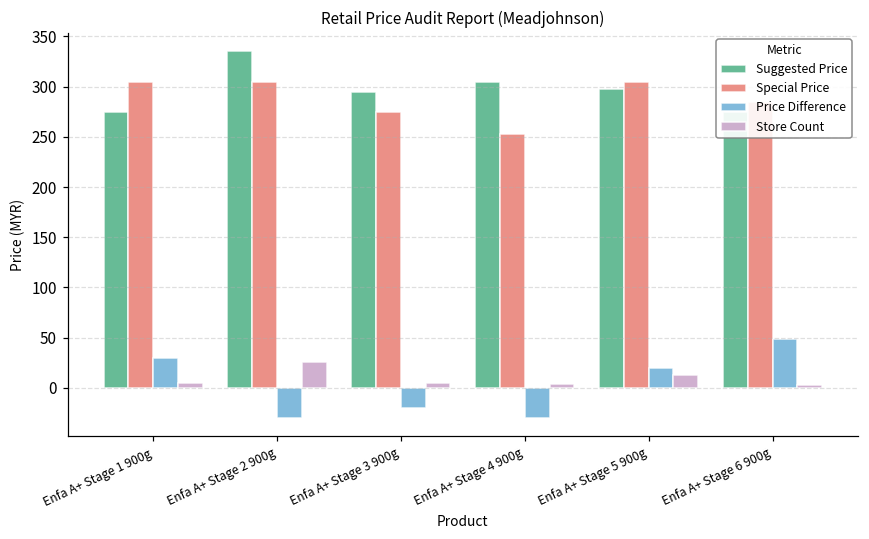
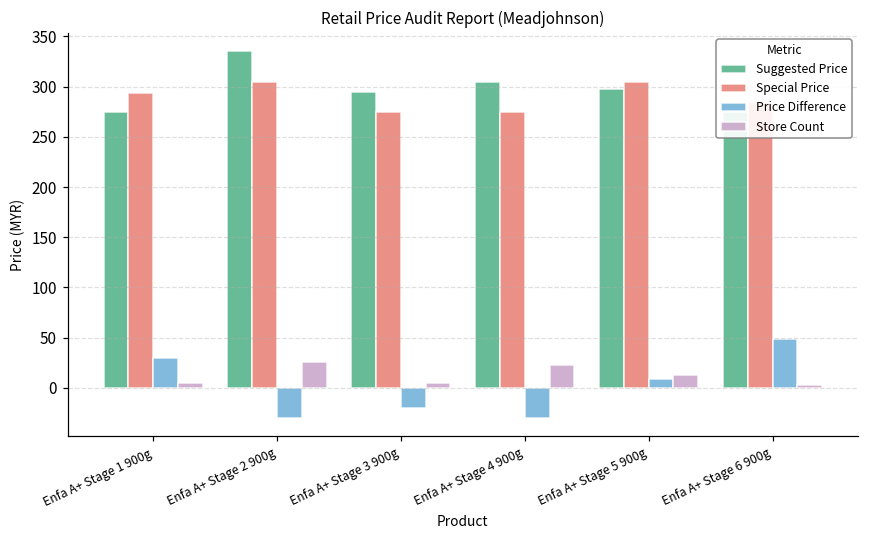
  {
    "Suggested Price": {
      "Enfa A+ Stage 1 900g": 280,
      "Enfa A+ Stage 2 900g": 340,
      "Enfa A+ Stage 3 900g": 300,
      "Enfa A+ Stage 4 900g": 310,
      "Enfa A+ Stage 5 900g": 300
    },
    "Special Price": {
-     "Enfa A+ Stage 1 900g": 310,
+     "Enfa A+ Stage 1 900g": 290,
      "Enfa A+ Stage 2 900g": 310,
      "Enfa A+ Stage 3 900g": 280,
-     "Enfa A+ Stage 4 900g": 250,
+     "Enfa A+ Stage 4 900g": 280,
      "Enfa A+ Stage 5 900g": 310
    },
    "Price Difference": {
      "Enfa A+ Stage 1 900g": 30,
      "Enfa A+ Stage 2 900g": -30,
      "Enfa A+ Stage 3 900g": -20,
      "Enfa A+ Stage 4 900g": -30,
-     "Enfa A+ Stage 5 900g": 20,
+     "Enfa A+ Stage 5 900g": 10,
      "Enfa A+ Stage 6 900g": 50
    },
    "Store Count": {
      "Enfa A+ Stage 1 900g": 10,
      "Enfa A+ Stage 2 900g": 30,
      "Enfa A+ Stage 3 900g": 10,
-     "Enfa A+ Stage 4 900g": 0,
+     "Enfa A+ Stage 4 900g": 20,
      "Enfa A+ Stage 5 900g": 10,
      "Enfa A+ Stage 6 900g": 0
    }
  }
